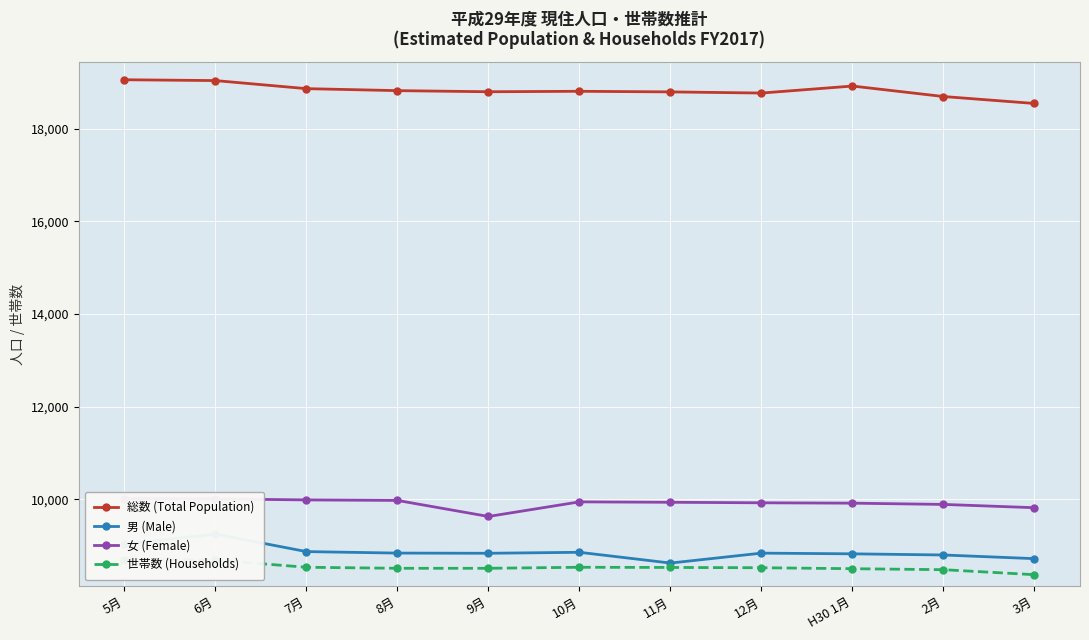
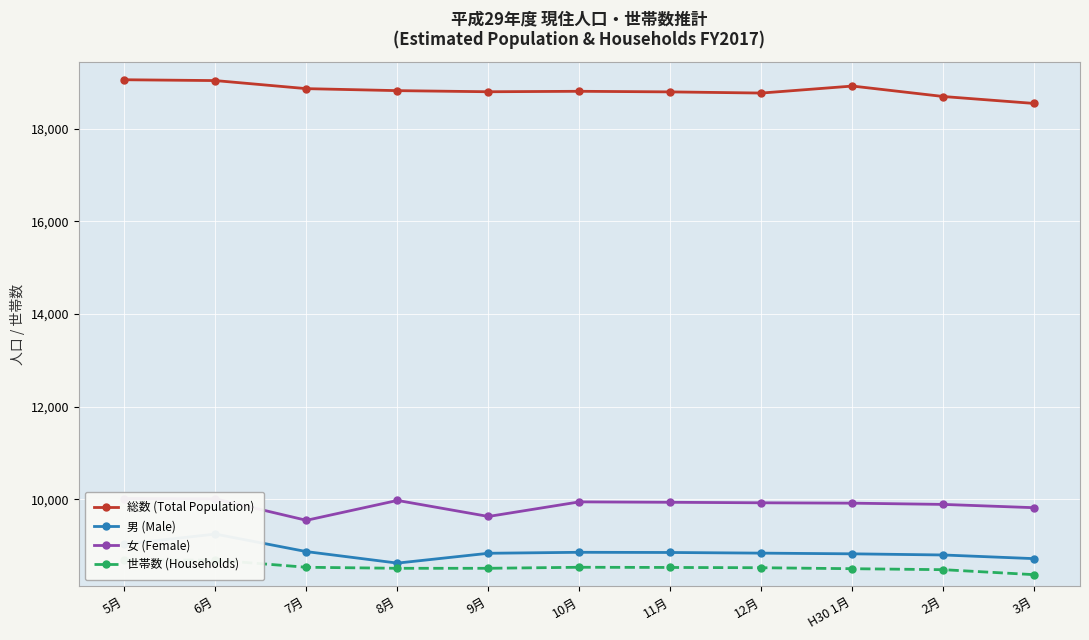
  {
    "総数 (Total Population)": {
      "5月": "19,100",
      "6月": "19,000",
      "7月": "18,900",
      "8月": "18,800",
      "9月": "18,800",
      "10月": "18,800",
      "11月": "18,800",
      "12月": "18,800",
      "H30 1月": "18,900",
      "2月": "18,700",
      "3月": "18,500"
    },
    "男 (Male)": {
      "7月": "8,900",
-     "8月": "8,800",
+     "8月": "8,600",
      "9月": "8,800",
      "10月": "8,900",
-     "11月": "8,600",
+     "11月": "8,900",
      "12月": "8,800",
      "H30 1月": "8,800",
      "2月": "8,800",
      "3月": "8,700"
    },
    "女 (Female)": {
-     "7月": "10,000",
+     "7月": "9,500",
      "8月": "10,000",
      "9月": "9,600",
      "10月": "9,900",
      "11月": "9,900",
      "12月": "9,900",
      "H30 1月": "9,900",
      "2月": "9,900",
      "3月": "9,800"
    },
    "世帯数 (Households)": {
      "7月": "8,500",
      "8月": "8,500",
      "9月": "8,500",
      "10月": "8,500",
      "11月": "8,500",
      "12月": "8,500",
      "H30 1月": "8,500",
      "2月": "8,500",
      "3月": "8,400"
    }
  }
